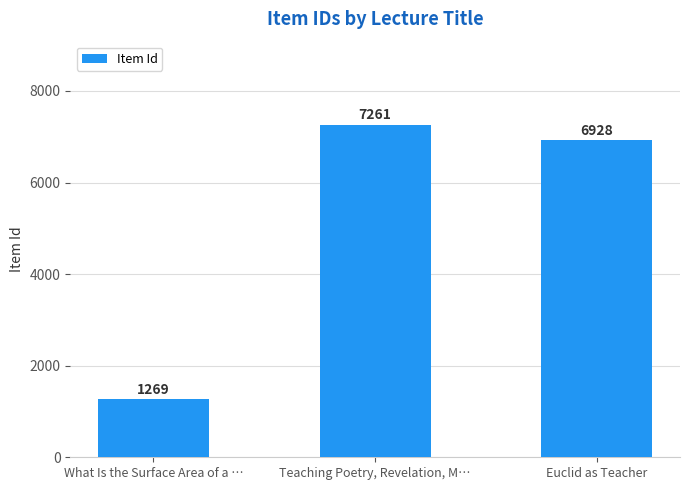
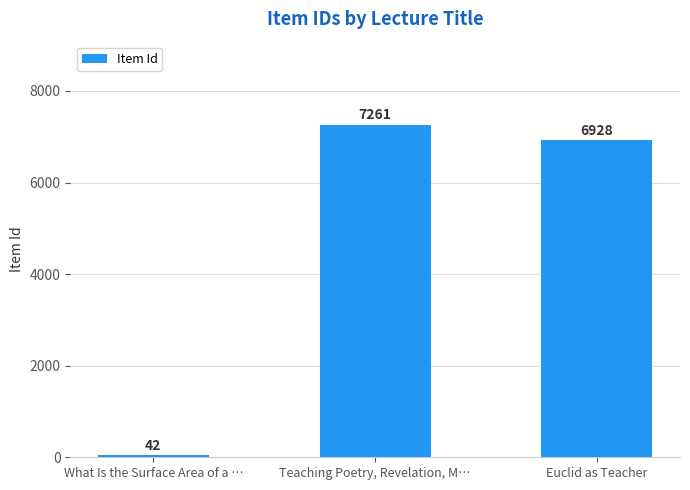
  {
-   "What Is the Surface Area of a …": 1269,
+   "What Is the Surface Area of a …": 42,
    "Teaching Poetry, Revelation, M…": 7261,
    "Euclid as Teacher": 6928
  }
